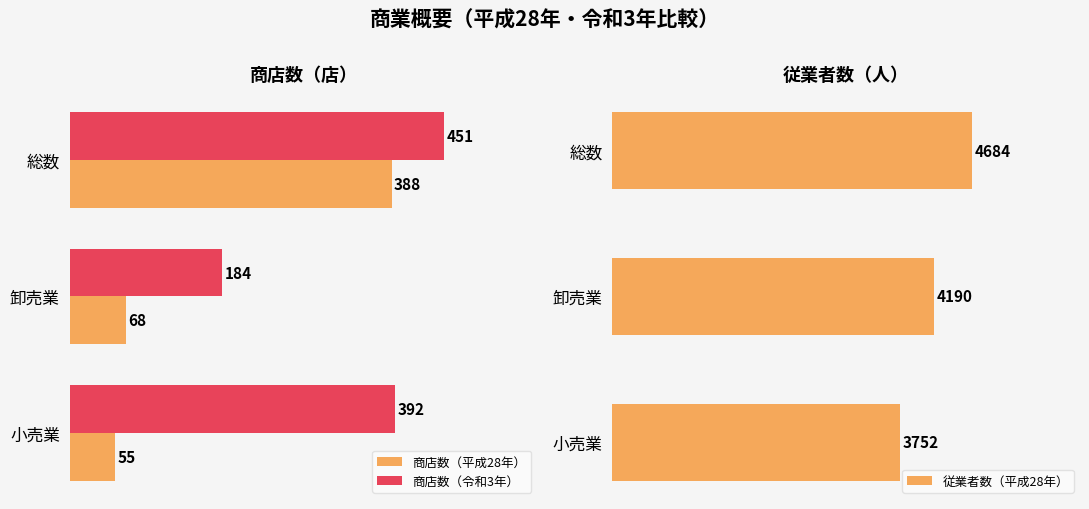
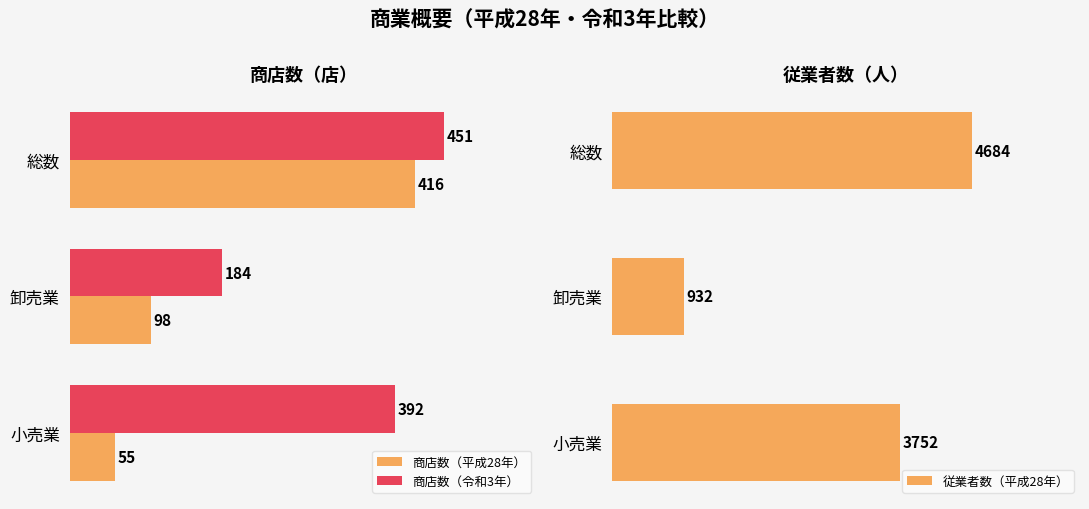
  {
    "商店数（店）": {
      "商店数（平成28年）": {
-       "総数": 388,
-       "卸売業": 68,
+       "総数": 416,
+       "卸売業": 98,
        "小売業": 55
      },
      "商店数（令和3年）": {
        "総数": 451,
        "卸売業": 184,
        "小売業": 392
      }
    },
    "従業者数（人）": {
      "総数": 4684,
-     "卸売業": 4190,
+     "卸売業": 932,
      "小売業": 3752
    }
  }
